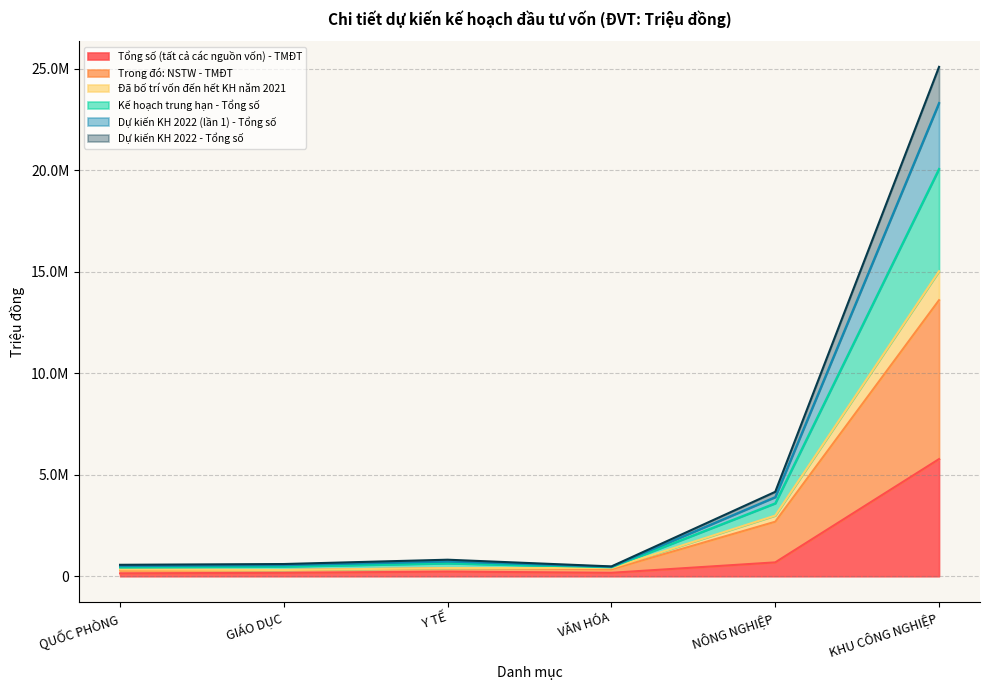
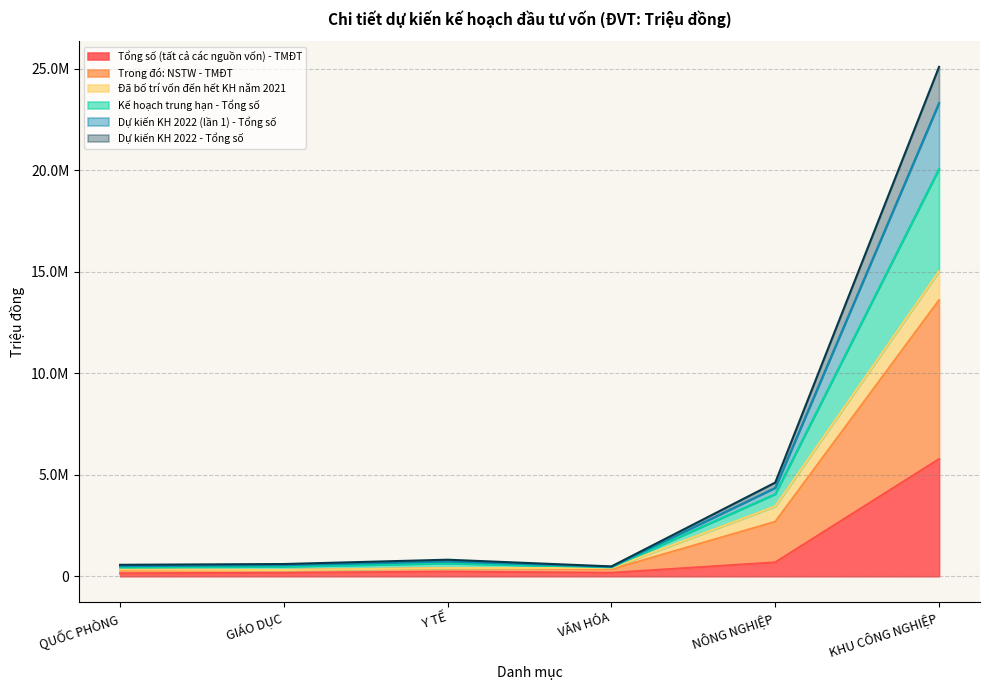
  {
    "Tổng số (tất cả các nguồn vốn) - TMĐT": {
      "QUỐC PHÒNG": 100000,
      "GIÁO DỤC": 200000,
      "Y TẾ": 200000,
      "VĂN HÓA": 200000,
      "NÔNG NGHIỆP": 700000,
      "KHU CÔNG NGHIỆP": 5800000
    },
    "Trong đó: NSTW - TMĐT": {
      "NÔNG NGHIỆP": 2000000,
      "KHU CÔNG NGHIỆP": 7800000
    },
    "Đã bố trí vốn đến hết KH năm 2021": {
-     "NÔNG NGHIỆP": 300000,
+     "NÔNG NGHIỆP": 800000,
      "KHU CÔNG NGHIỆP": 1400000
    },
    "Kế hoạch trung hạn - Tổng số": {
      "NÔNG NGHIỆP": 600000,
      "KHU CÔNG NGHIỆP": 5000000
    }
  }
